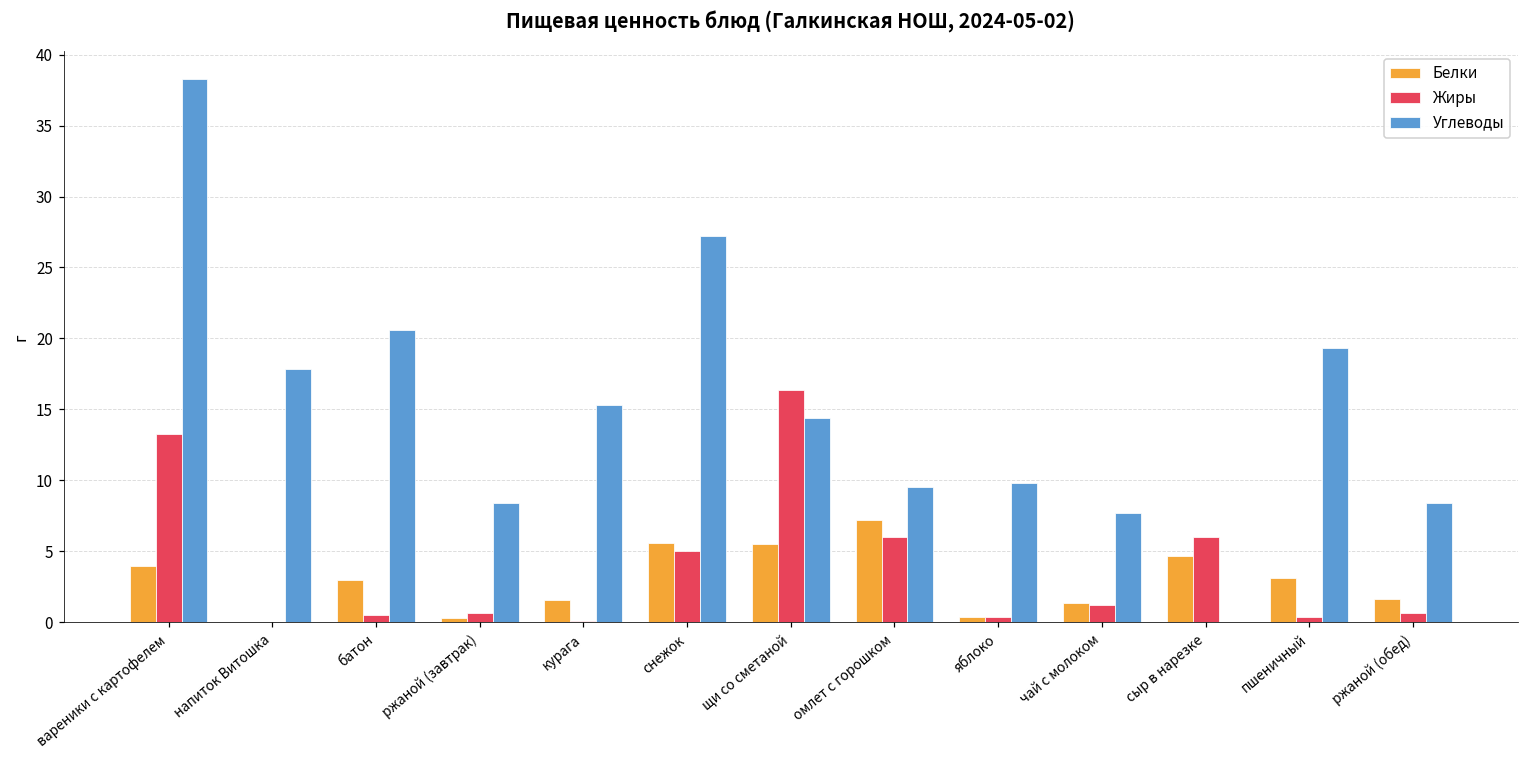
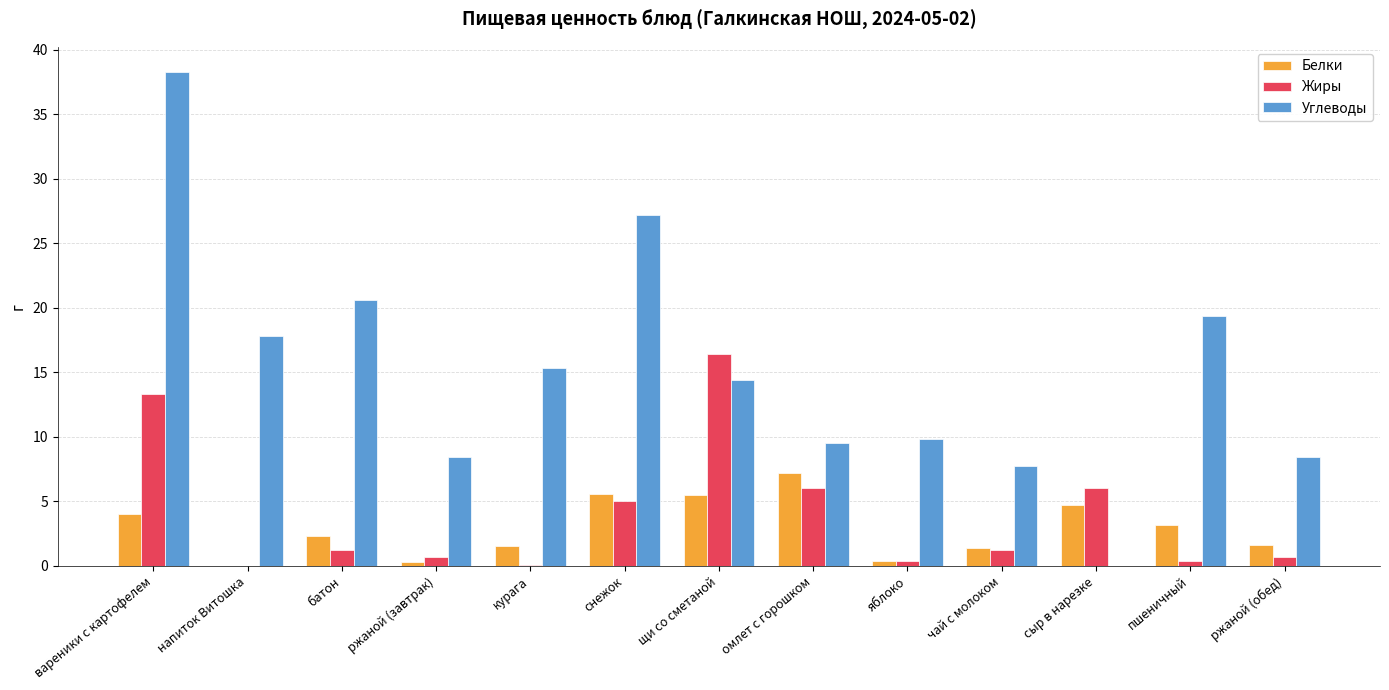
  {
    "Белки": {
      "вареники с картофелем": 4.0,
      "напиток Витошка": 0.0,
-     "батон": 3.0,
+     "батон": 2.3,
      "ржаной (завтрак)": 0.3,
      "курага": 1.6,
      "снежок": 5.6,
      "щи со сметаной": 5.5,
      "омлет с горошком": 7.2,
      "яблоко": 0.4,
      "чай с молоком": 1.4,
      "сыр в нарезке": 4.7,
      "пшеничный": 3.2,
      "ржаной (обед)": 1.6
    },
    "Жиры": {
      "вареники с картофелем": 13.3,
      "напиток Витошка": 0.0,
-     "батон": 0.5,
+     "батон": 1.2,
      "ржаной (завтрак)": 0.7,
      "снежок": 5.0,
      "щи со сметаной": 16.4,
      "омлет с горошком": 6.0,
      "яблоко": 0.4,
      "чай с молоком": 1.3,
      "сыр в нарезке": 6.0,
      "пшеничный": 0.4,
      "ржаной (обед)": 0.7
    },
    "Углеводы": {
      "вареники с картофелем": 38.3,
      "напиток Витошка": 17.8,
      "батон": 20.6,
      "ржаной (завтрак)": 8.4,
      "курага": 15.3,
      "снежок": 27.2,
      "щи со сметаной": 14.4,
      "омлет с горошком": 9.5,
      "яблоко": 9.8,
      "чай с молоком": 7.7,
      "сыр в нарезке": 0.0,
      "пшеничный": 19.3,
      "ржаной (обед)": 8.4
    }
  }
